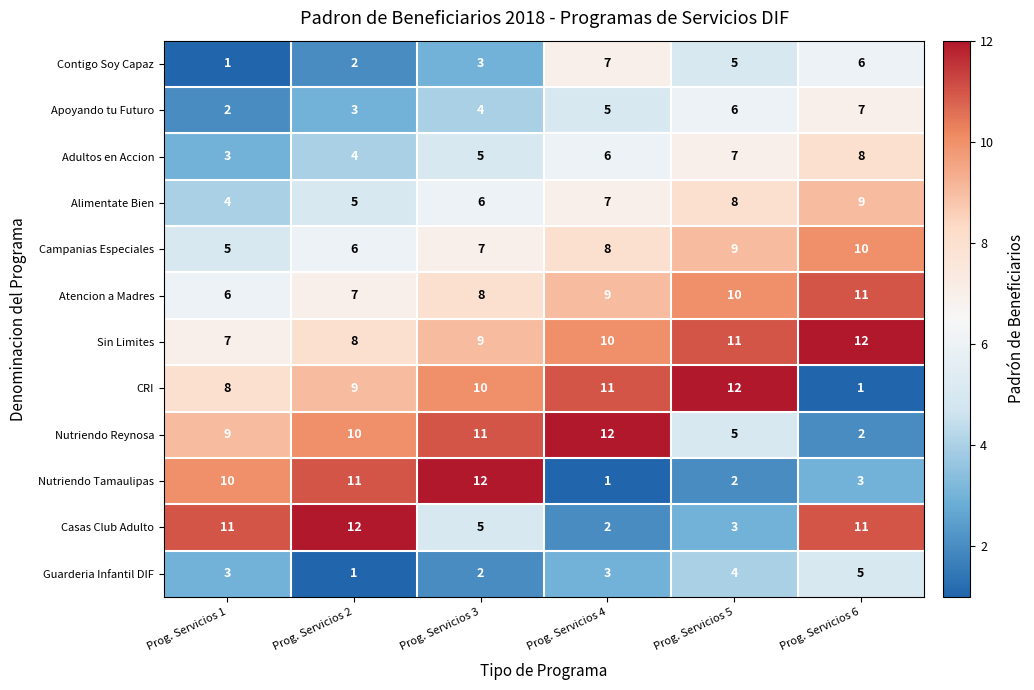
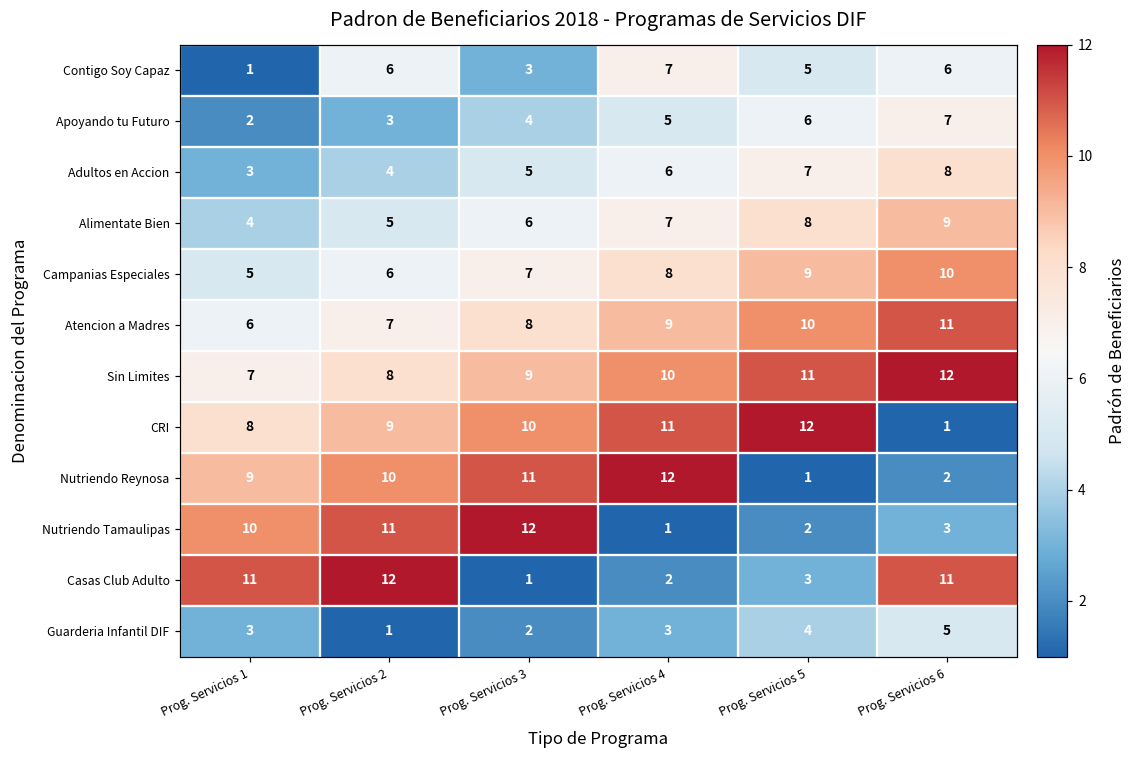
  {
    "Contigo Soy Capaz": {
      "Prog. Servicios 1": 1,
-     "Prog. Servicios 2": 2,
+     "Prog. Servicios 2": 6,
      "Prog. Servicios 3": 3,
      "Prog. Servicios 4": 7,
      "Prog. Servicios 5": 5,
      "Prog. Servicios 6": 6
    },
    "Apoyando tu Futuro": {
      "Prog. Servicios 1": 2,
      "Prog. Servicios 2": 3,
      "Prog. Servicios 3": 4,
      "Prog. Servicios 4": 5,
      "Prog. Servicios 5": 6,
      "Prog. Servicios 6": 7
    },
    "Adultos en Accion": {
      "Prog. Servicios 1": 3,
      "Prog. Servicios 2": 4,
      "Prog. Servicios 3": 5,
      "Prog. Servicios 4": 6,
      "Prog. Servicios 5": 7,
      "Prog. Servicios 6": 8
    },
    "Alimentate Bien": {
      "Prog. Servicios 1": 4,
      "Prog. Servicios 2": 5,
      "Prog. Servicios 3": 6,
      "Prog. Servicios 4": 7,
      "Prog. Servicios 5": 8,
      "Prog. Servicios 6": 9
    },
    "Campanias Especiales": {
      "Prog. Servicios 1": 5,
      "Prog. Servicios 2": 6,
      "Prog. Servicios 3": 7,
      "Prog. Servicios 4": 8,
      "Prog. Servicios 5": 9,
      "Prog. Servicios 6": 10
    },
    "Atencion a Madres": {
      "Prog. Servicios 1": 6,
      "Prog. Servicios 2": 7,
      "Prog. Servicios 3": 8,
      "Prog. Servicios 4": 9,
      "Prog. Servicios 5": 10,
      "Prog. Servicios 6": 11
    },
    "Sin Limites": {
      "Prog. Servicios 1": 7,
      "Prog. Servicios 2": 8,
      "Prog. Servicios 3": 9,
      "Prog. Servicios 4": 10,
      "Prog. Servicios 5": 11,
      "Prog. Servicios 6": 12
    },
    "CRI": {
      "Prog. Servicios 1": 8,
      "Prog. Servicios 2": 9,
      "Prog. Servicios 3": 10,
      "Prog. Servicios 4": 11,
      "Prog. Servicios 5": 12,
      "Prog. Servicios 6": 1
    },
    "Nutriendo Reynosa": {
      "Prog. Servicios 1": 9,
      "Prog. Servicios 2": 10,
      "Prog. Servicios 3": 11,
      "Prog. Servicios 4": 12,
-     "Prog. Servicios 5": 5,
+     "Prog. Servicios 5": 1,
      "Prog. Servicios 6": 2
    },
    "Nutriendo Tamaulipas": {
      "Prog. Servicios 1": 10,
      "Prog. Servicios 2": 11,
      "Prog. Servicios 3": 12,
      "Prog. Servicios 4": 1,
      "Prog. Servicios 5": 2,
      "Prog. Servicios 6": 3
    },
    "Casas Club Adulto": {
      "Prog. Servicios 1": 11,
      "Prog. Servicios 2": 12,
-     "Prog. Servicios 3": 5,
+     "Prog. Servicios 3": 1,
      "Prog. Servicios 4": 2,
      "Prog. Servicios 5": 3,
      "Prog. Servicios 6": 11
    },
    "Guarderia Infantil DIF": {
      "Prog. Servicios 1": 3,
      "Prog. Servicios 2": 1,
      "Prog. Servicios 3": 2,
      "Prog. Servicios 4": 3,
      "Prog. Servicios 5": 4,
      "Prog. Servicios 6": 5
    }
  }
